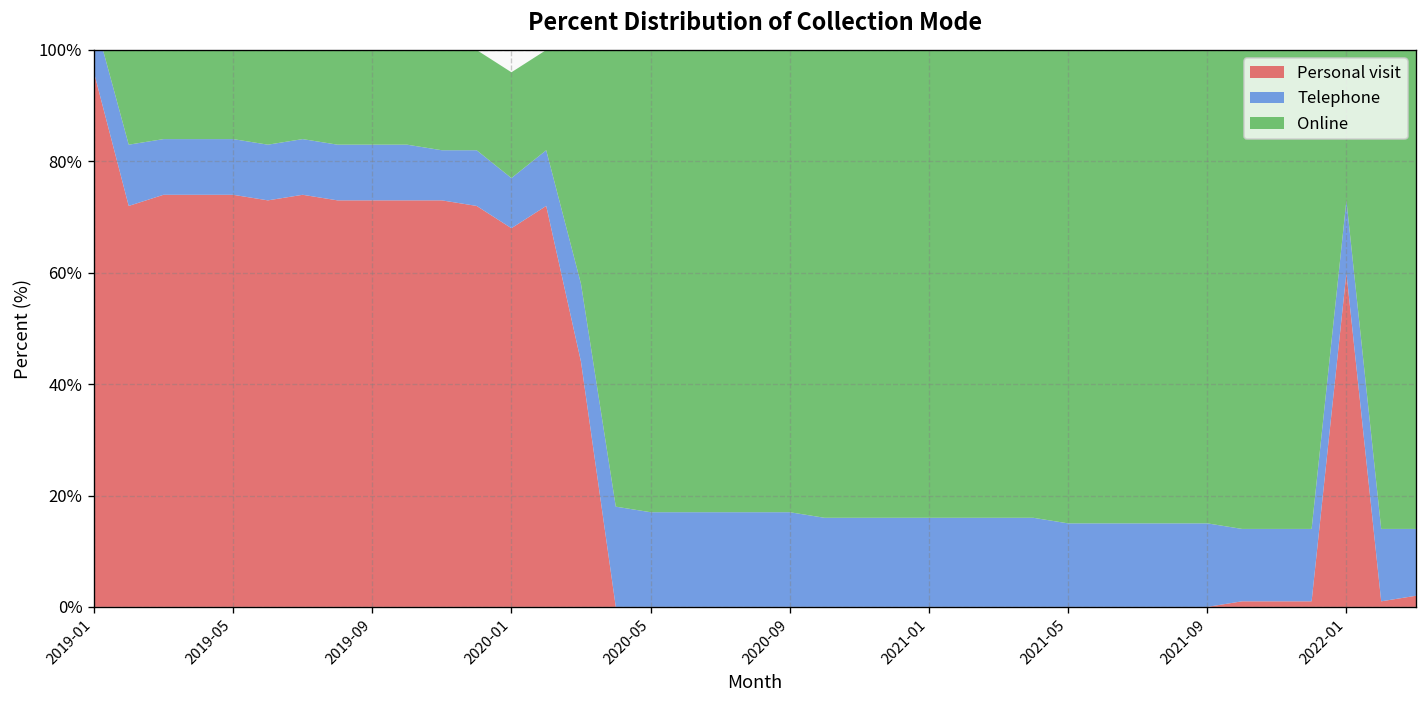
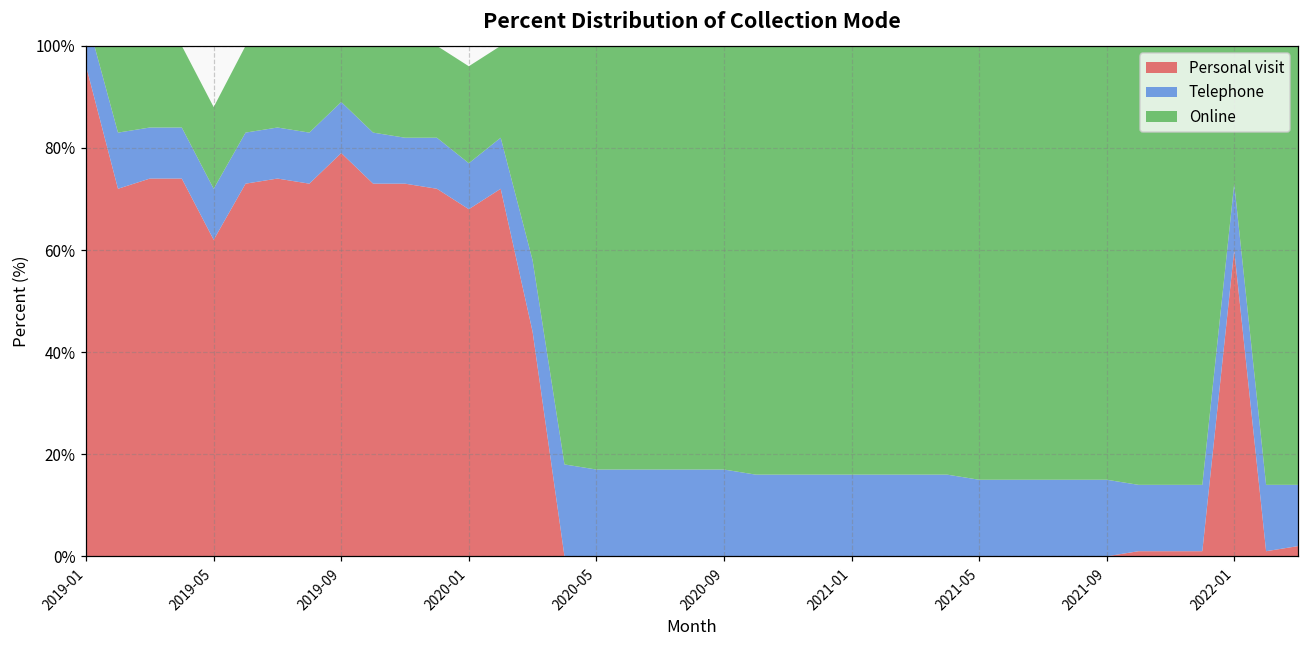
  {
    "Personal visit": {
      "2019-01": "96%",
-     "2019-05": "74%",
-     "2019-09": "73%",
+     "2019-05": "62%",
+     "2019-09": "79%",
      "2020-01": "68%",
      "2020-05": "0%",
      "2020-09": "0%",
      "2021-01": "0%",
      "2021-05": "0%",
      "2021-09": "0%",
      "2022-01": "60%"
    }
  }
